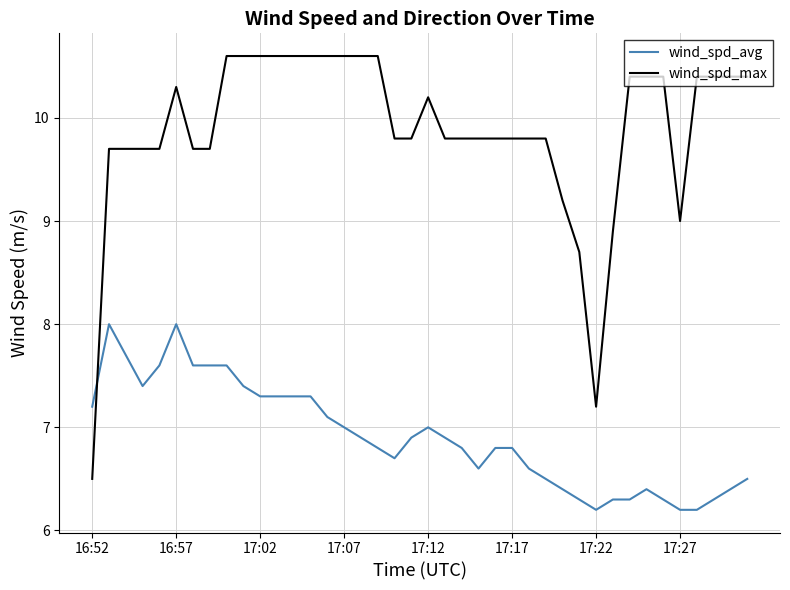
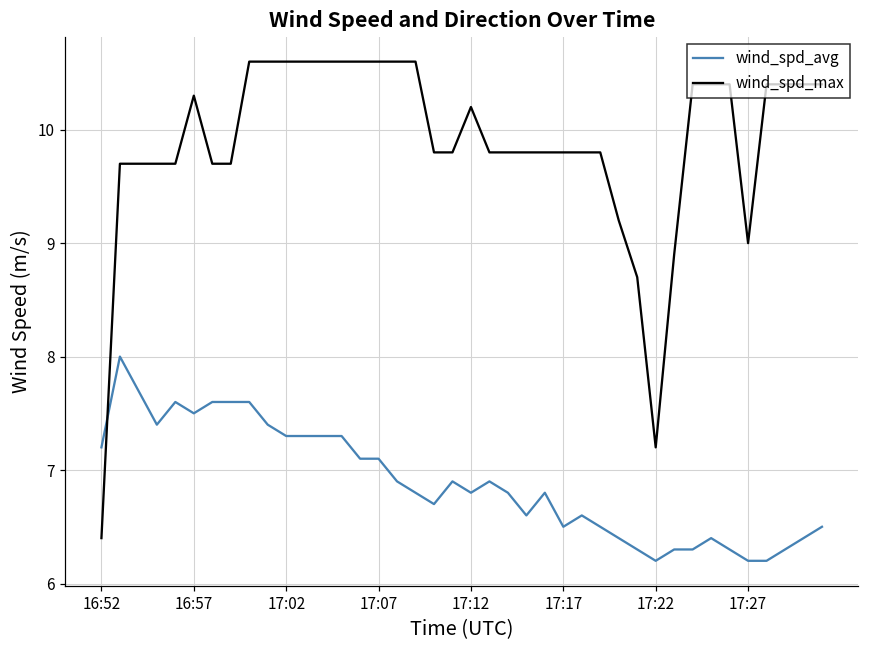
  {
    "wind_spd_avg": {
      "16:52": 7.2,
-     "16:57": 8.0,
+     "16:57": 7.5,
      "17:02": 7.3,
-     "17:07": 7.0,
-     "17:12": 7.0,
-     "17:17": 6.8,
+     "17:07": 7.1,
+     "17:12": 6.8,
+     "17:17": 6.5,
      "17:22": 6.2,
      "17:27": 6.2
    },
    "wind_spd_max": {
-     "16:52": 6.5,
+     "16:52": 6.4,
      "16:57": 10.3,
      "17:02": 10.6,
      "17:07": 10.6,
      "17:12": 10.2,
      "17:17": 9.8,
      "17:22": 7.2,
      "17:27": 9.0
    }
  }
